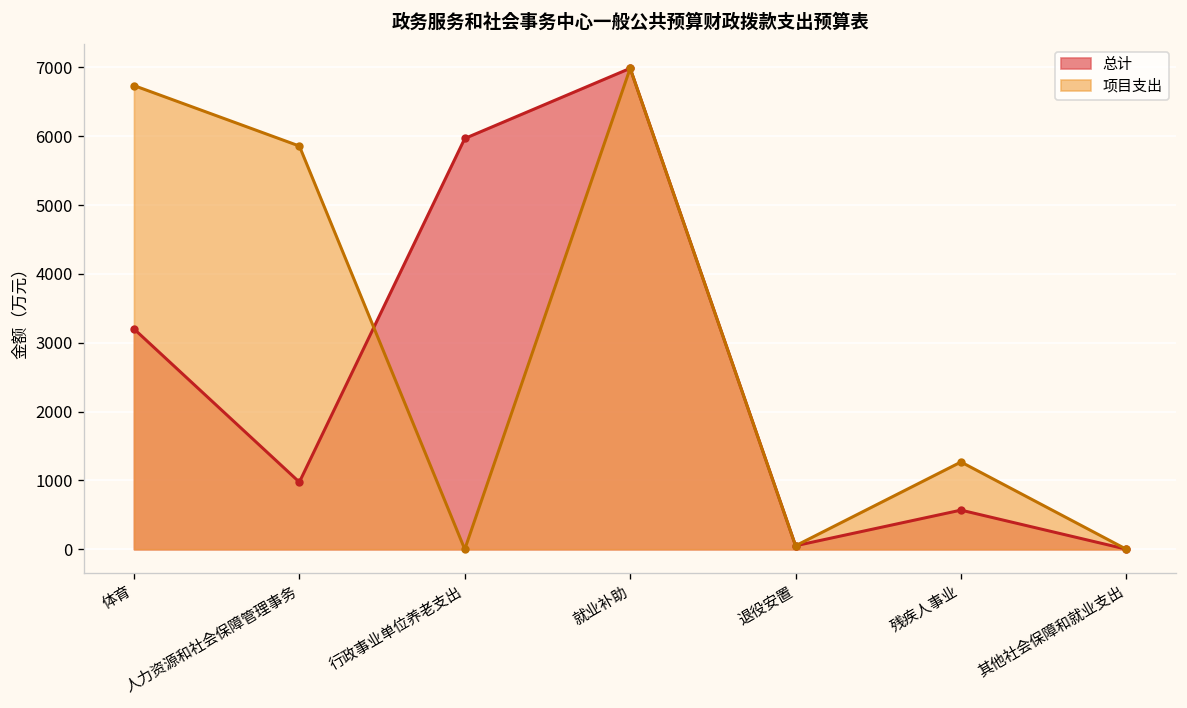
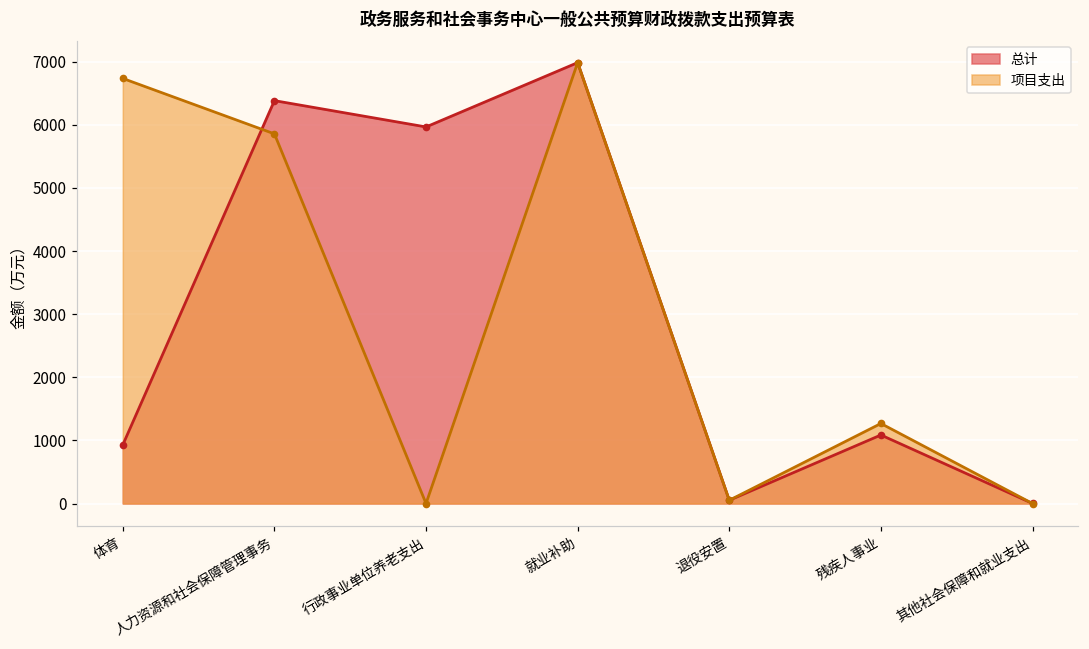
  {
    "总计": {
-     "体育": 3200,
-     "人力资源和社会保障管理事务": 1000,
+     "体育": 900,
+     "人力资源和社会保障管理事务": 6400,
      "行政事业单位养老支出": 6000,
-     "残疾人事业": 600
+     "残疾人事业": 1100
    },
    "项目支出": {
      "体育": 6700,
      "人力资源和社会保障管理事务": 5900,
      "行政事业单位养老支出": 0,
      "残疾人事业": 1300
    }
  }
